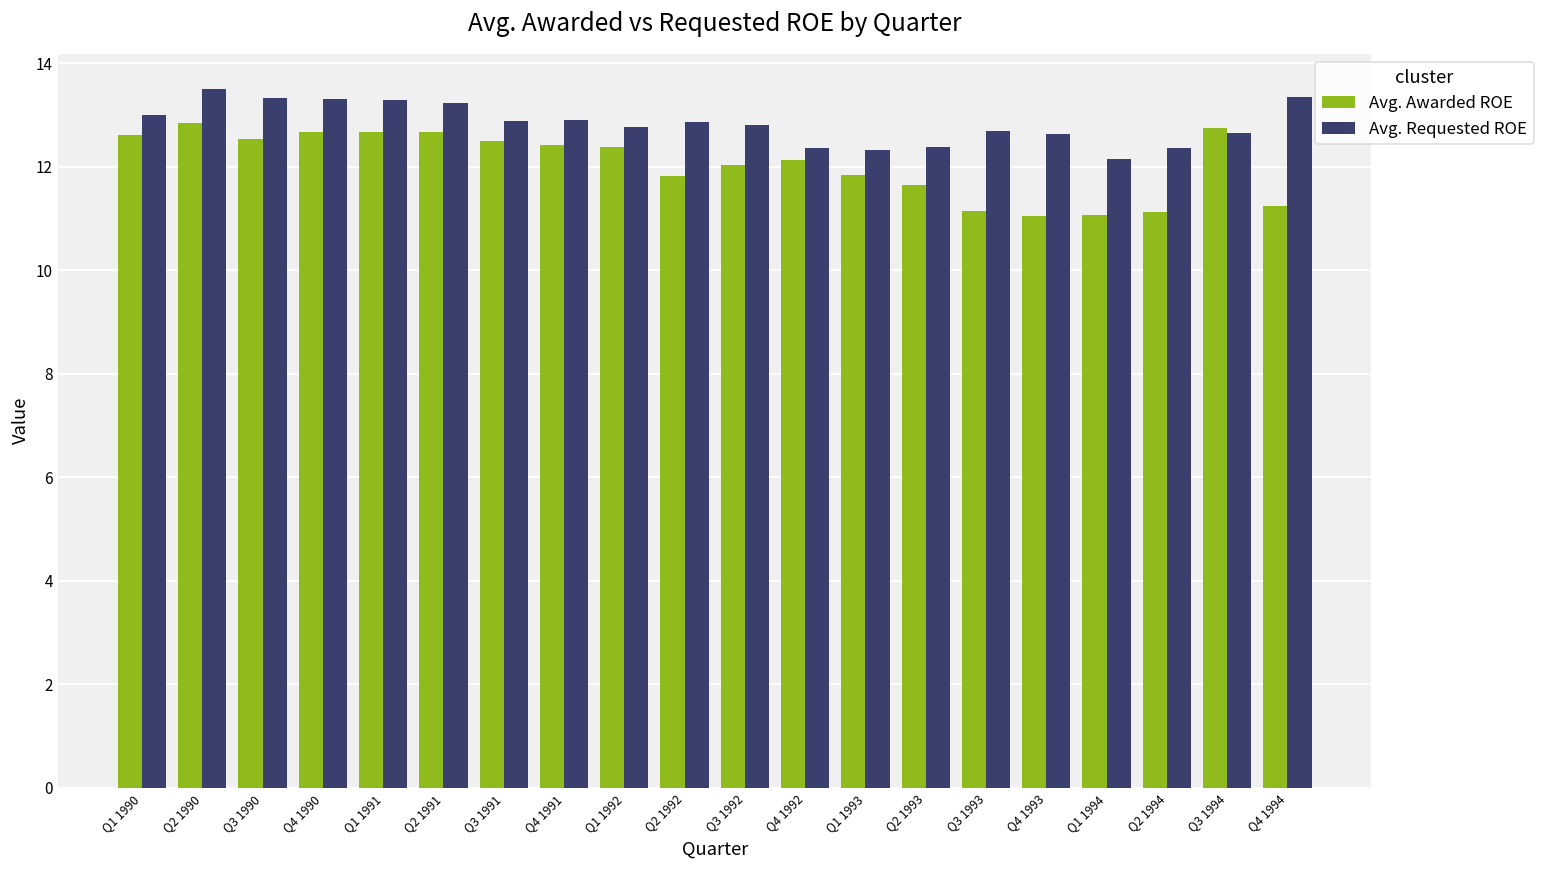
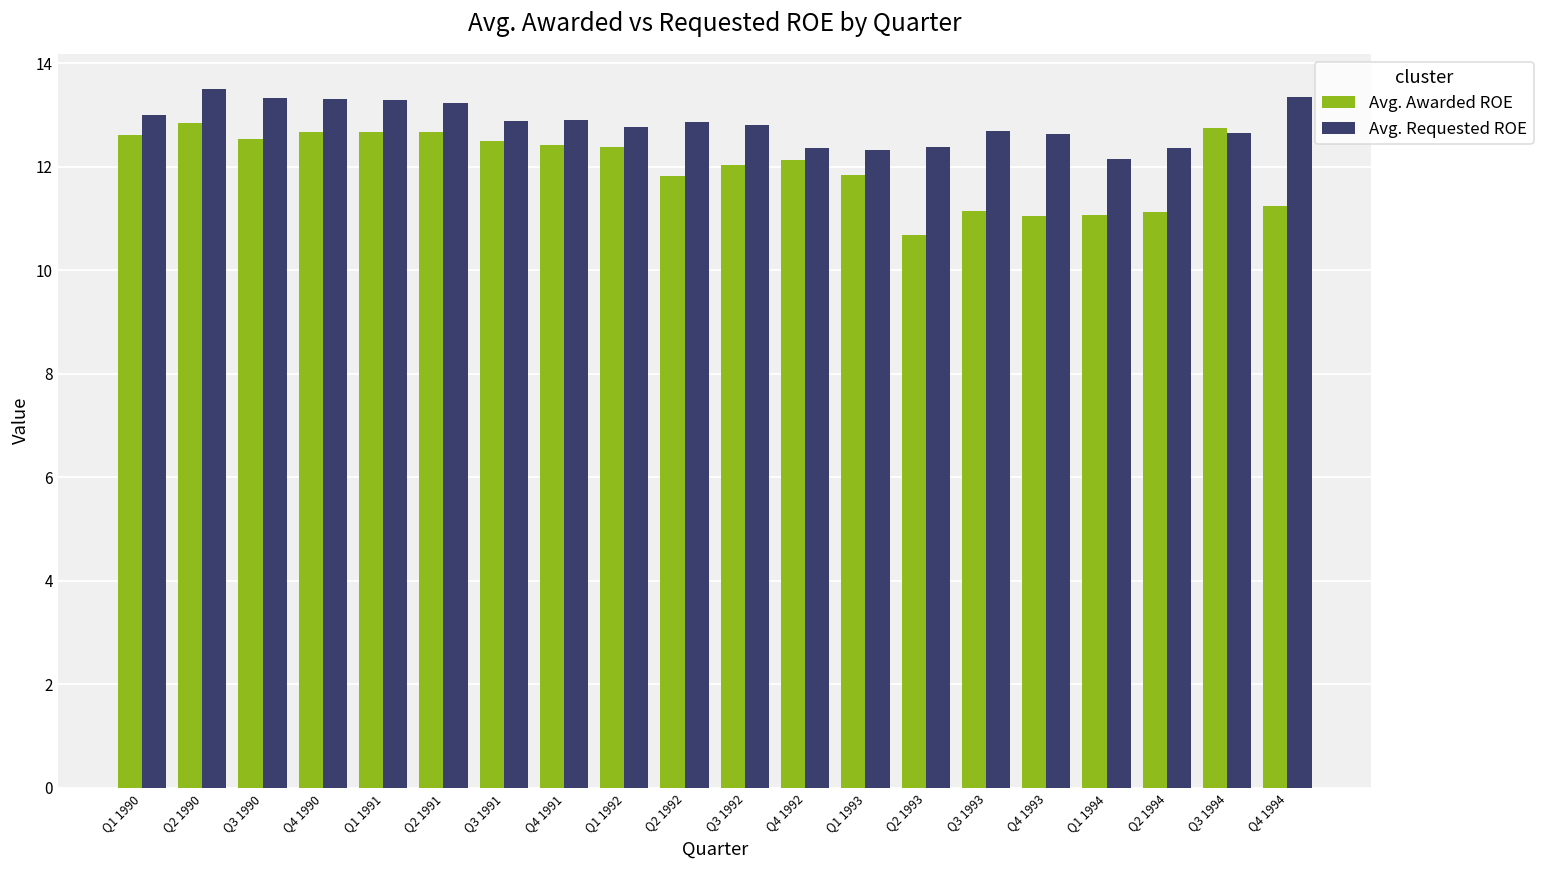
  {
    "Avg. Awarded ROE": {
      "Q1 1990": 12.6,
      "Q2 1990": 12.8,
      "Q3 1990": 12.5,
      "Q4 1990": 12.7,
      "Q1 1991": 12.7,
      "Q2 1991": 12.7,
      "Q3 1991": 12.5,
      "Q4 1991": 12.4,
      "Q1 1992": 12.4,
      "Q2 1992": 11.8,
      "Q3 1992": 12.0,
      "Q4 1992": 12.1,
      "Q1 1993": 11.8,
-     "Q2 1993": 11.6,
+     "Q2 1993": 10.7,
      "Q3 1993": 11.2,
      "Q4 1993": 11.0,
      "Q1 1994": 11.1,
      "Q2 1994": 11.1,
      "Q3 1994": 12.8,
      "Q4 1994": 11.2
    },
    "Avg. Requested ROE": {
      "Q1 1990": 13.0,
      "Q2 1990": 13.5,
      "Q3 1990": 13.3,
      "Q4 1990": 13.3,
      "Q1 1991": 13.3,
      "Q2 1991": 13.2,
      "Q3 1991": 12.9,
      "Q4 1991": 12.9,
      "Q1 1992": 12.8,
      "Q2 1992": 12.9,
      "Q3 1992": 12.8,
      "Q4 1992": 12.4,
      "Q1 1993": 12.3,
      "Q2 1993": 12.4,
      "Q3 1993": 12.7,
      "Q4 1993": 12.6,
      "Q1 1994": 12.2,
      "Q2 1994": 12.4,
      "Q3 1994": 12.7,
      "Q4 1994": 13.4
    }
  }
